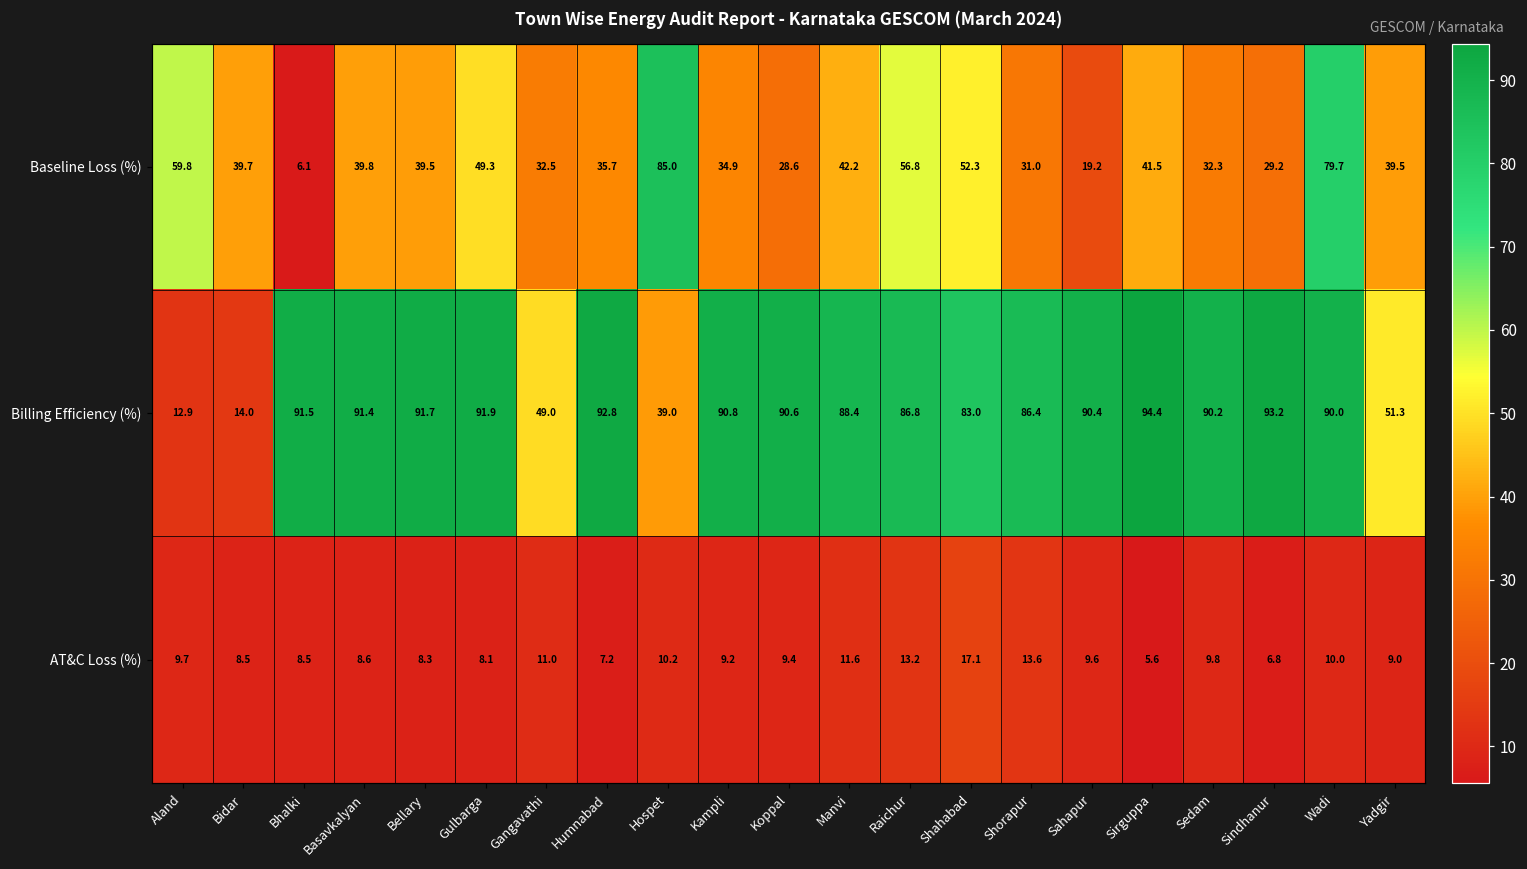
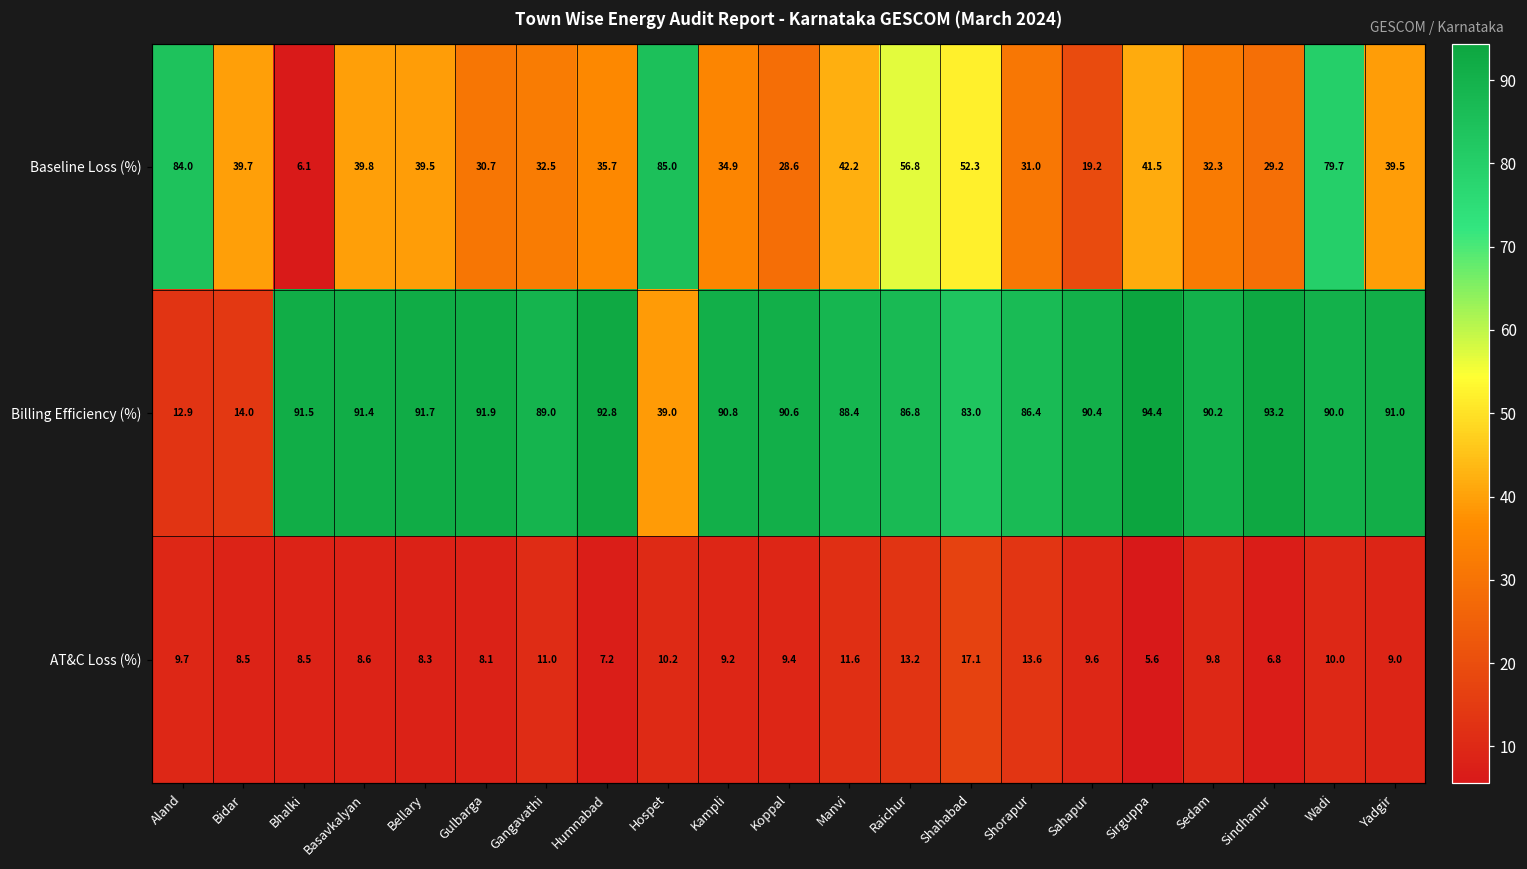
  {
    "Baseline Loss (%)": {
-     "Aland": 59.8,
+     "Aland": 84.0,
      "Bidar": 39.7,
      "Bhalki": 6.1,
      "Basavkalyan": 39.8,
      "Bellary": 39.5,
-     "Gulbarga": 49.3,
+     "Gulbarga": 30.7,
      "Gangavathi": 32.5,
      "Humnabad": 35.7,
      "Hospet": 85.0,
      "Kampli": 34.9,
      "Koppal": 28.6,
      "Manvi": 42.2,
      "Raichur": 56.8,
      "Shahabad": 52.3,
      "Shorapur": 31.0,
      "Sahapur": 19.2,
      "Sirguppa": 41.5,
      "Sedam": 32.3,
      "Sindhanur": 29.2,
      "Wadi": 79.7,
      "Yadgir": 39.5
    },
    "Billing Efficiency (%)": {
      "Aland": 12.9,
      "Bidar": 14.0,
      "Bhalki": 91.5,
      "Basavkalyan": 91.4,
      "Bellary": 91.7,
      "Gulbarga": 91.9,
-     "Gangavathi": 49.0,
+     "Gangavathi": 89.0,
      "Humnabad": 92.8,
      "Hospet": 39.0,
      "Kampli": 90.8,
      "Koppal": 90.6,
      "Manvi": 88.4,
      "Raichur": 86.8,
      "Shahabad": 83.0,
      "Shorapur": 86.4,
      "Sahapur": 90.4,
      "Sirguppa": 94.4,
      "Sedam": 90.2,
      "Sindhanur": 93.2,
      "Wadi": 90.0,
-     "Yadgir": 51.3
+     "Yadgir": 91.0
    },
    "AT&C Loss (%)": {
      "Aland": 9.7,
      "Bidar": 8.5,
      "Bhalki": 8.5,
      "Basavkalyan": 8.6,
      "Bellary": 8.3,
      "Gulbarga": 8.1,
      "Gangavathi": 11.0,
      "Humnabad": 7.2,
      "Hospet": 10.2,
      "Kampli": 9.2,
      "Koppal": 9.4,
      "Manvi": 11.6,
      "Raichur": 13.2,
      "Shahabad": 17.1,
      "Shorapur": 13.6,
      "Sahapur": 9.6,
      "Sirguppa": 5.6,
      "Sedam": 9.8,
      "Sindhanur": 6.8,
      "Wadi": 10.0,
      "Yadgir": 9.0
    }
  }
